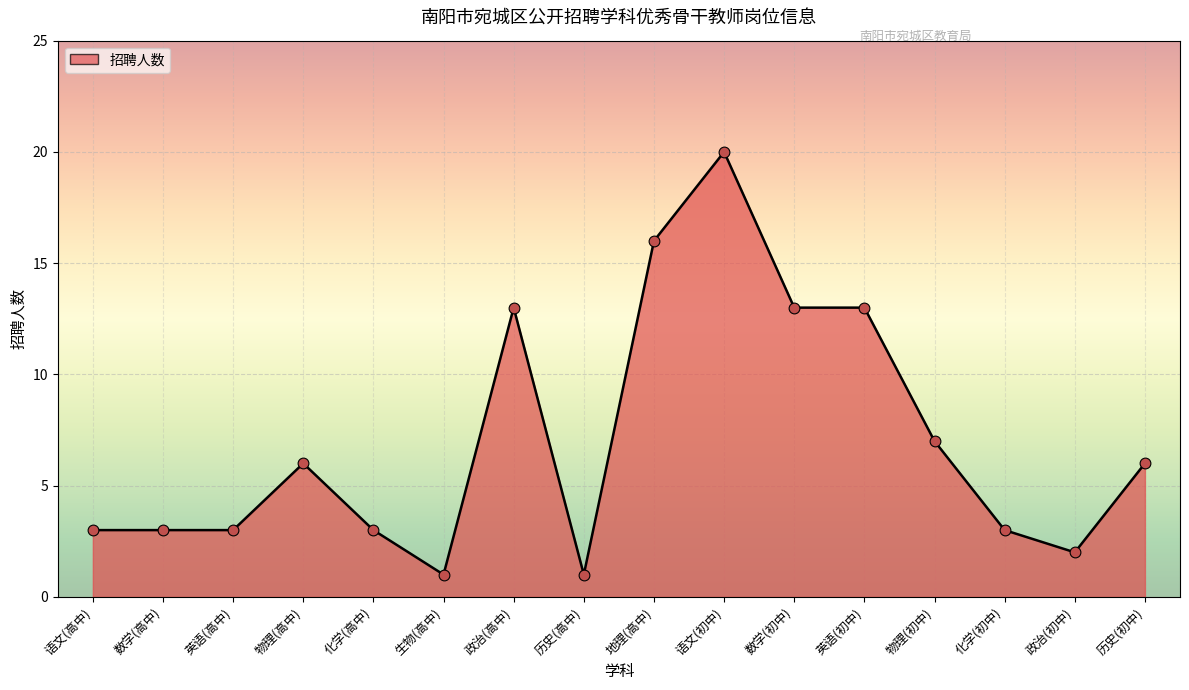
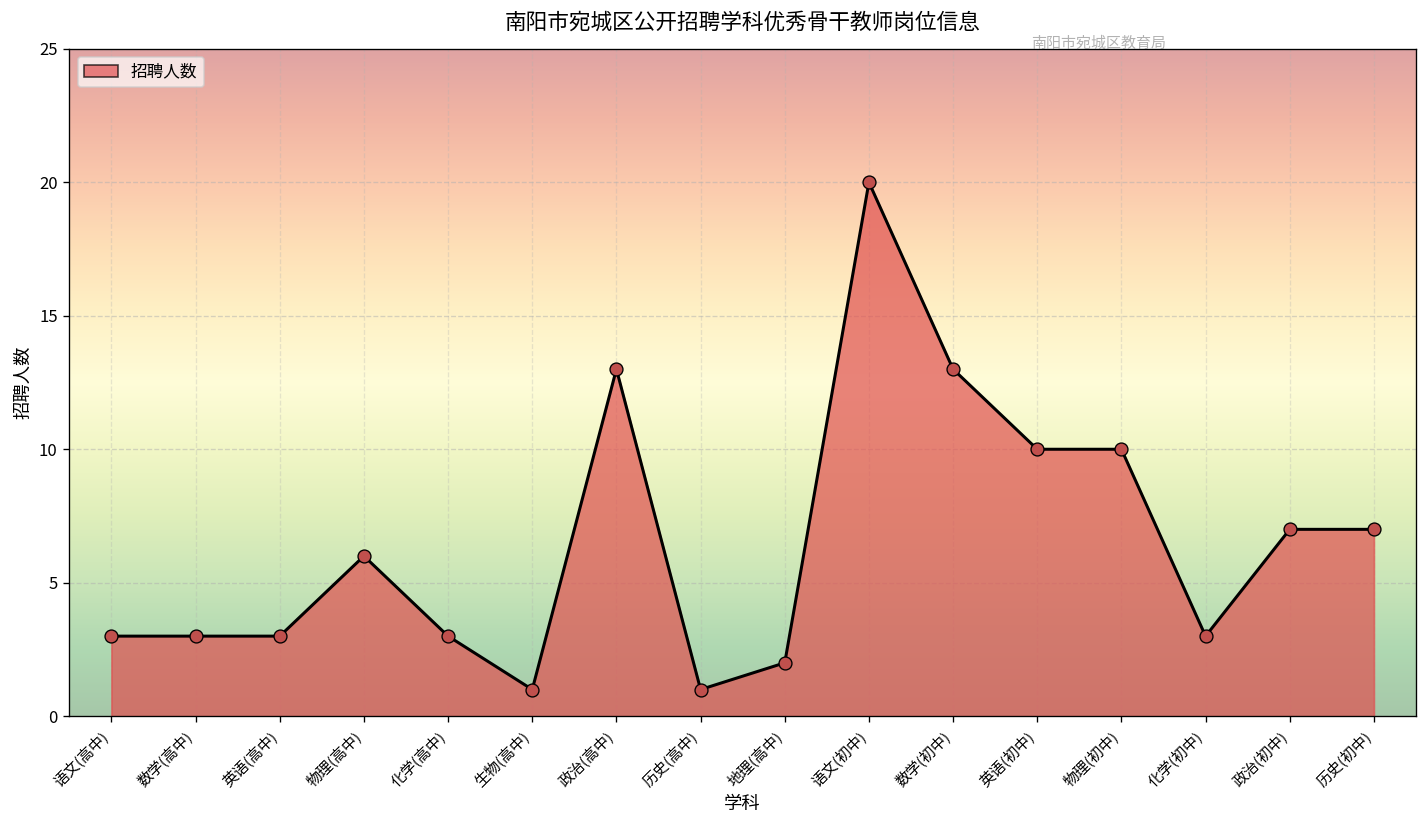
  {
    "语文(高中)": 3,
    "数学(高中)": 3,
    "英语(高中)": 3,
    "物理(高中)": 6,
    "化学(高中)": 3,
    "生物(高中)": 1,
    "政治(高中)": 13,
    "历史(高中)": 1,
-   "地理(高中)": 16,
+   "地理(高中)": 2,
    "语文(初中)": 20,
    "数学(初中)": 13,
-   "英语(初中)": 13,
-   "物理(初中)": 7,
+   "英语(初中)": 10,
+   "物理(初中)": 10,
    "化学(初中)": 3,
-   "政治(初中)": 2,
-   "历史(初中)": 6
+   "政治(初中)": 7,
+   "历史(初中)": 7
  }
